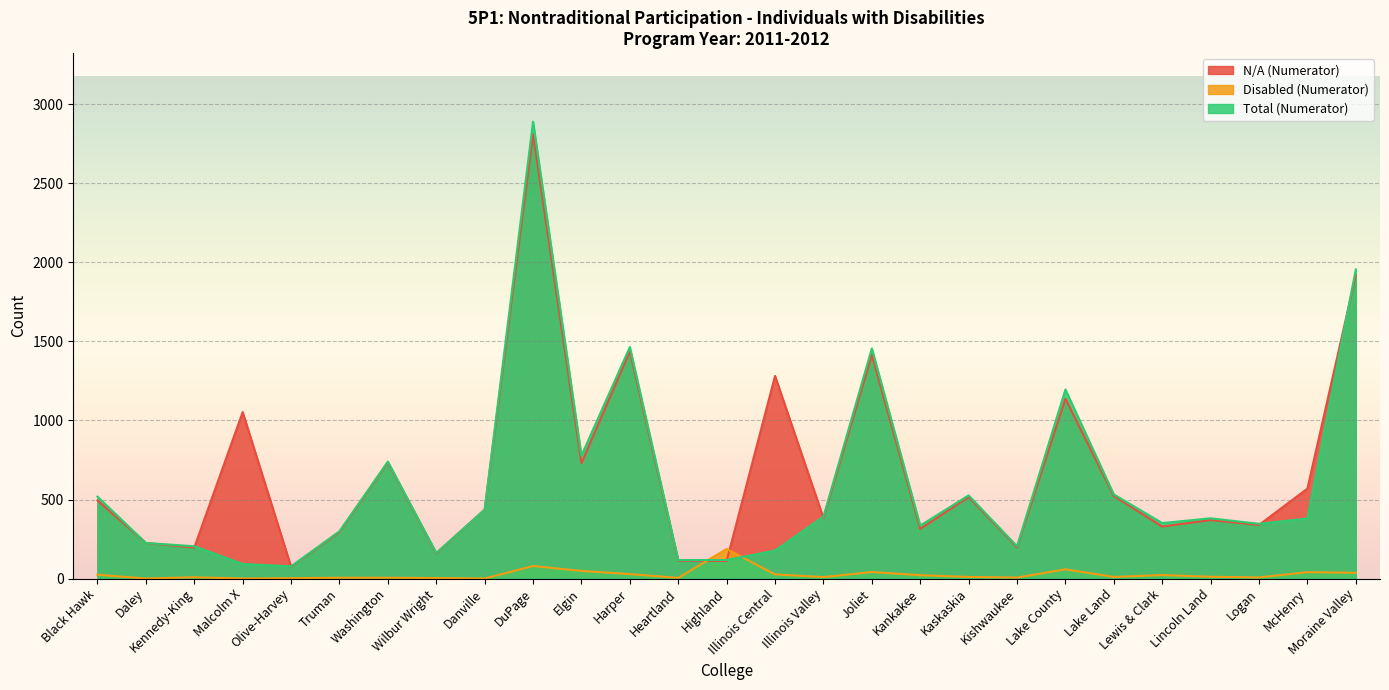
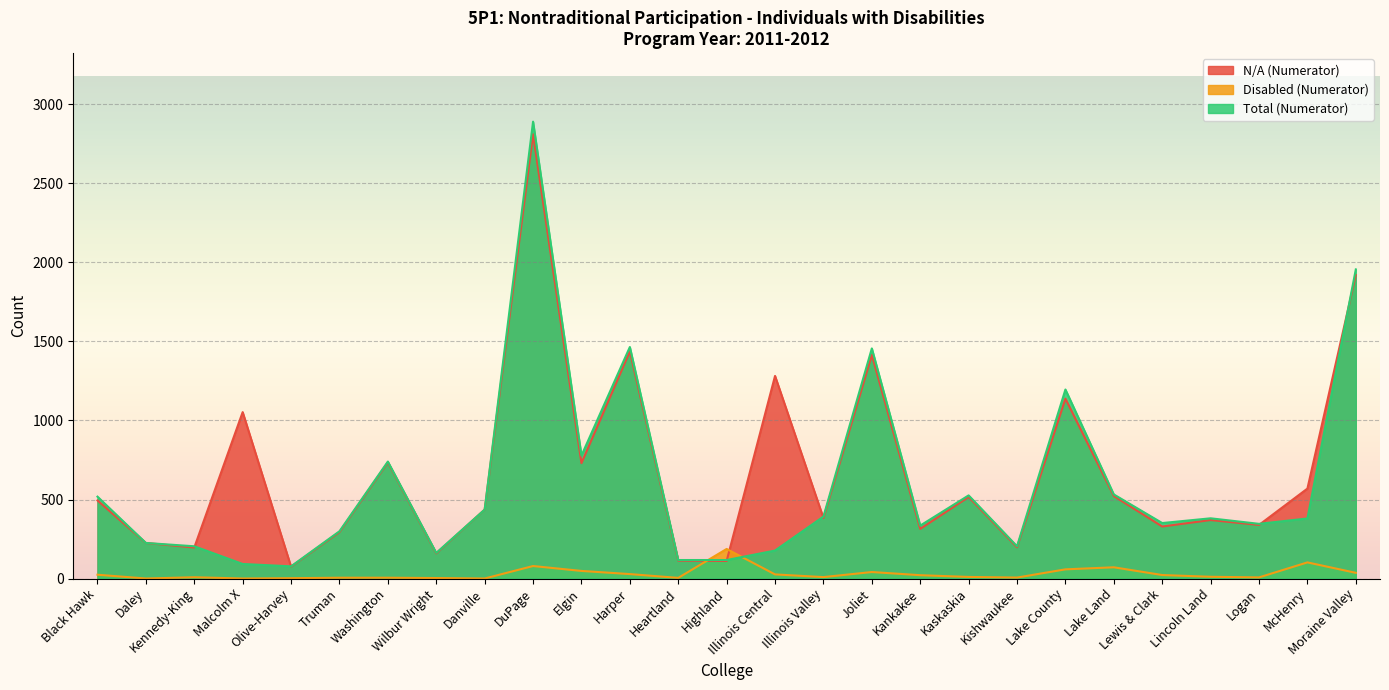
  {
    "N/A (Numerator)": {
      "Black Hawk": 490,
      "Malcolm X": 1050,
      "DuPage": 2810,
      "Elgin": 730,
      "Harper": 1440,
      "Illinois Central": 1280,
      "Joliet": 1420,
      "Kankakee": 310,
      "Lake County": 1140,
      "Lewis & Clark": 330,
      "McHenry": 570,
      "Moraine Valley": 1920
    },
    "Disabled (Numerator)": {
      "Black Hawk": 20,
      "Daley": 0,
      "Kennedy-King": 10,
      "Malcolm X": 0,
      "Olive-Harvey": 0,
      "Truman": 10,
      "Washington": 10,
      "Wilbur Wright": 0,
      "Danville": 0,
      "DuPage": 80,
      "Elgin": 50,
      "Harper": 30,
      "Heartland": 0,
      "Highland": 190,
      "Illinois Central": 30,
      "Illinois Valley": 10,
      "Joliet": 40,
      "Kankakee": 20,
      "Kaskaskia": 10,
      "Kishwaukee": 10,
      "Lake County": 60,
-     "Lake Land": 10,
+     "Lake Land": 70,
      "Lewis & Clark": 20,
      "Lincoln Land": 10,
      "Logan": 10,
-     "McHenry": 40,
+     "McHenry": 100,
      "Moraine Valley": 40
    },
    "Total (Numerator)": {
      "Black Hawk": 520,
      "Malcolm X": 90,
      "DuPage": 2890,
      "Elgin": 780,
      "Harper": 1470,
      "Illinois Central": 180,
      "Joliet": 1460,
      "Kankakee": 340,
      "Lake County": 1200,
      "Lewis & Clark": 350,
      "McHenry": 380,
      "Moraine Valley": 1960
    }
  }
